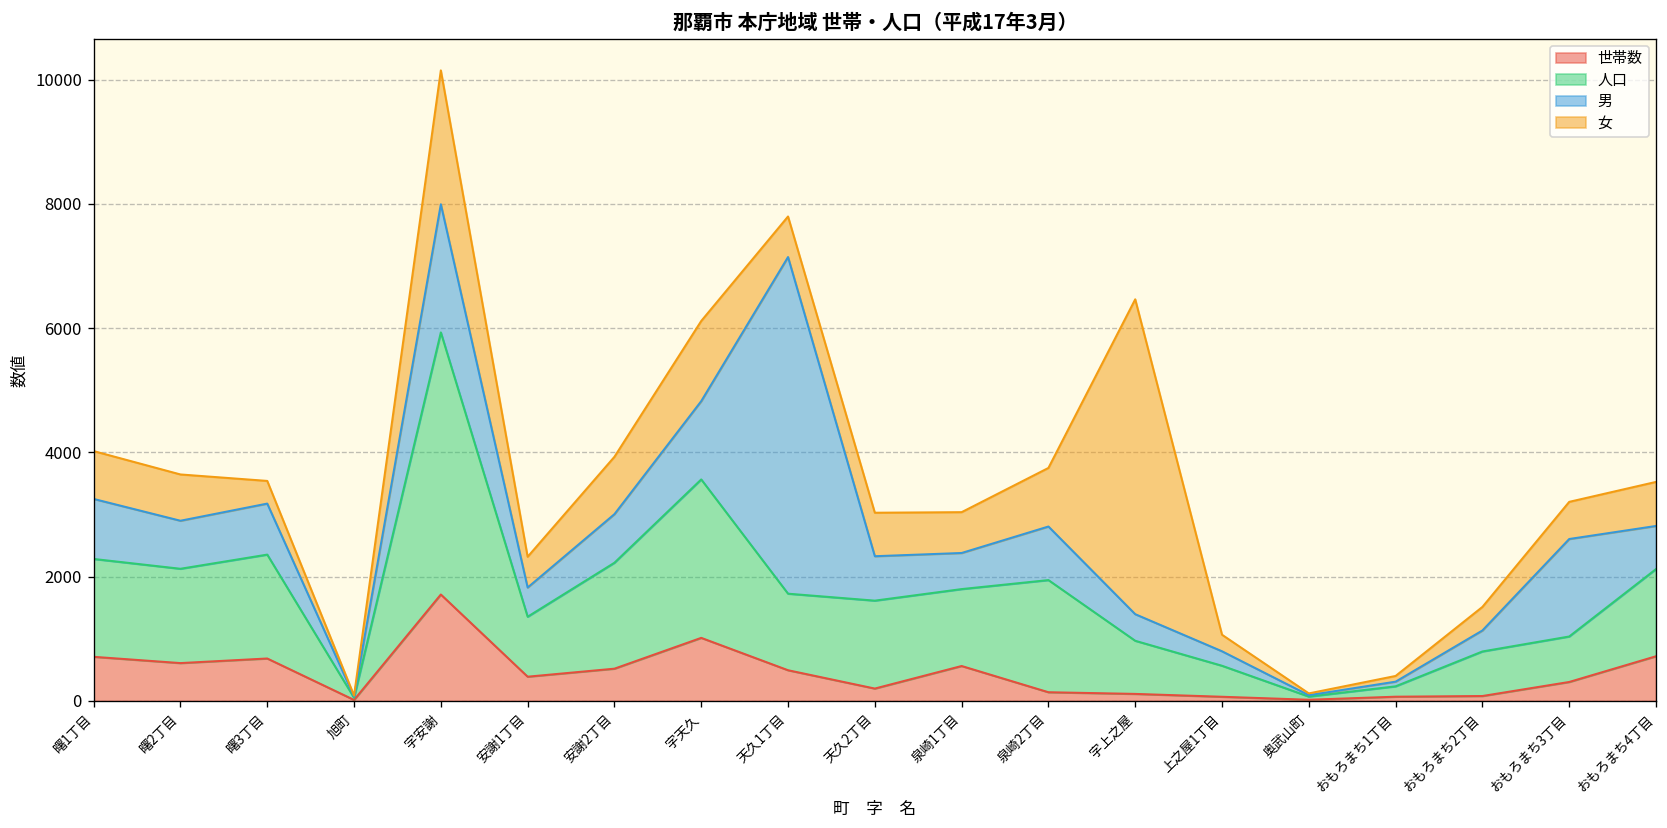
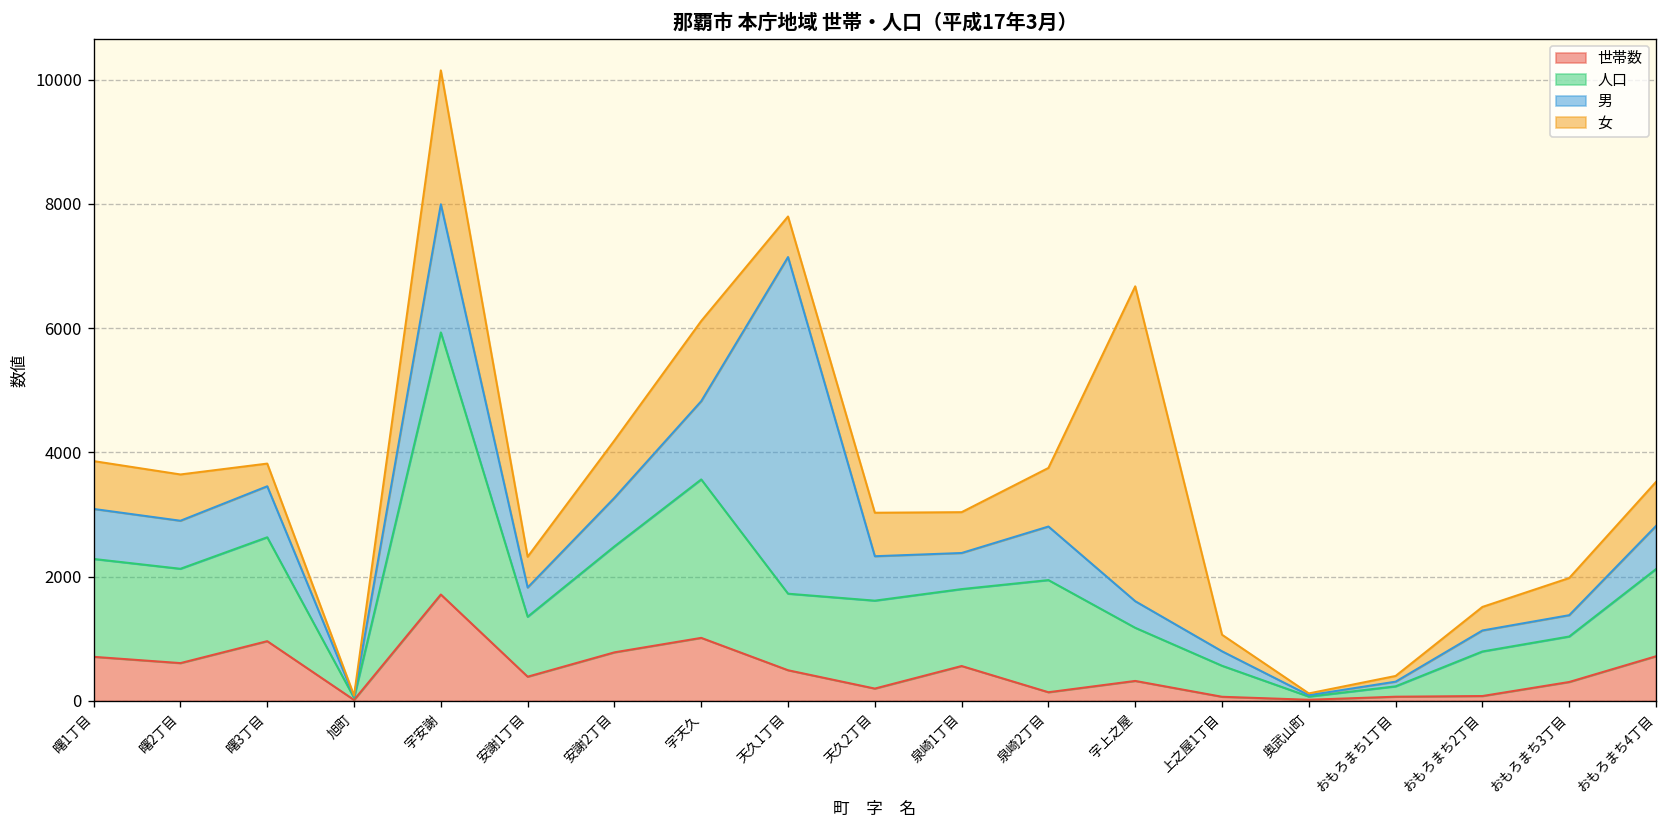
  {
    "世帯数": {
      "曙1丁目": 700,
      "曙2丁目": 600,
-     "曙3丁目": 700,
+     "曙3丁目": 1000,
      "字安謝": 1700,
      "安謝1丁目": 400,
-     "安謝2丁目": 500,
+     "安謝2丁目": 800,
      "字天久": 1000,
      "天久1丁目": 500,
      "天久2丁目": 200,
      "泉崎1丁目": 600,
      "泉崎2丁目": 100,
-     "字上之屋": 100,
+     "字上之屋": 300,
      "上之屋1丁目": 100,
      "奥武山町": 0,
      "おもろまち1丁目": 100,
      "おもろまち2丁目": 100,
      "おもろまち3丁目": 300,
      "おもろまち4丁目": 700
    },
    "人口": {
      "曙1丁目": 1600,
      "曙2丁目": 1500,
      "曙3丁目": 1700,
      "字安謝": 4200,
      "安謝1丁目": 1000,
      "安謝2丁目": 1700,
      "字天久": 2600,
      "天久1丁目": 1200,
      "天久2丁目": 1400,
      "泉崎1丁目": 1200,
      "泉崎2丁目": 1800,
      "字上之屋": 900,
      "上之屋1丁目": 500,
      "おもろまち1丁目": 200,
      "おもろまち2丁目": 700,
      "おもろまち3丁目": 700,
      "おもろまち4丁目": 1400
    },
    "男": {
-     "曙1丁目": 1000,
+     "曙1丁目": 800,
      "曙2丁目": 800,
      "曙3丁目": 800,
      "字安謝": 2100,
      "安謝1丁目": 500,
      "安謝2丁目": 800,
      "字天久": 1300,
      "天久1丁目": 5400,
      "天久2丁目": 700,
      "泉崎1丁目": 600,
      "泉崎2丁目": 900,
      "字上之屋": 400,
      "上之屋1丁目": 200,
      "おもろまち1丁目": 100,
      "おもろまち2丁目": 300,
-     "おもろまち3丁目": 1600,
+     "おもろまち3丁目": 300,
      "おもろまち4丁目": 700
    },
    "女": {
      "曙1丁目": 800,
      "曙2丁目": 700,
      "曙3丁目": 400,
      "字安謝": 2200,
      "安謝1丁目": 500,
      "安謝2丁目": 900,
      "字天久": 1300,
      "天久1丁目": 700,
      "天久2丁目": 700,
      "泉崎1丁目": 700,
      "泉崎2丁目": 900,
      "字上之屋": 5100,
      "上之屋1丁目": 300,
      "おもろまち1丁目": 100,
      "おもろまち2丁目": 400,
      "おもろまち3丁目": 600,
      "おもろまち4丁目": 700
    }
  }
